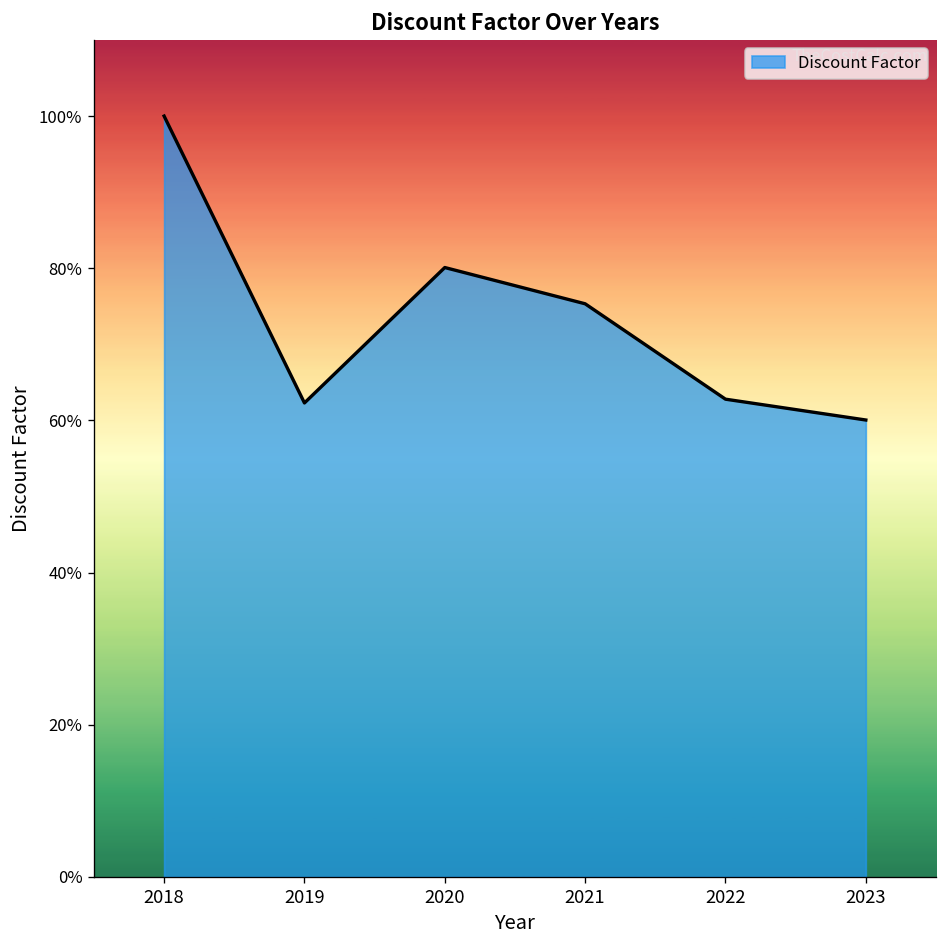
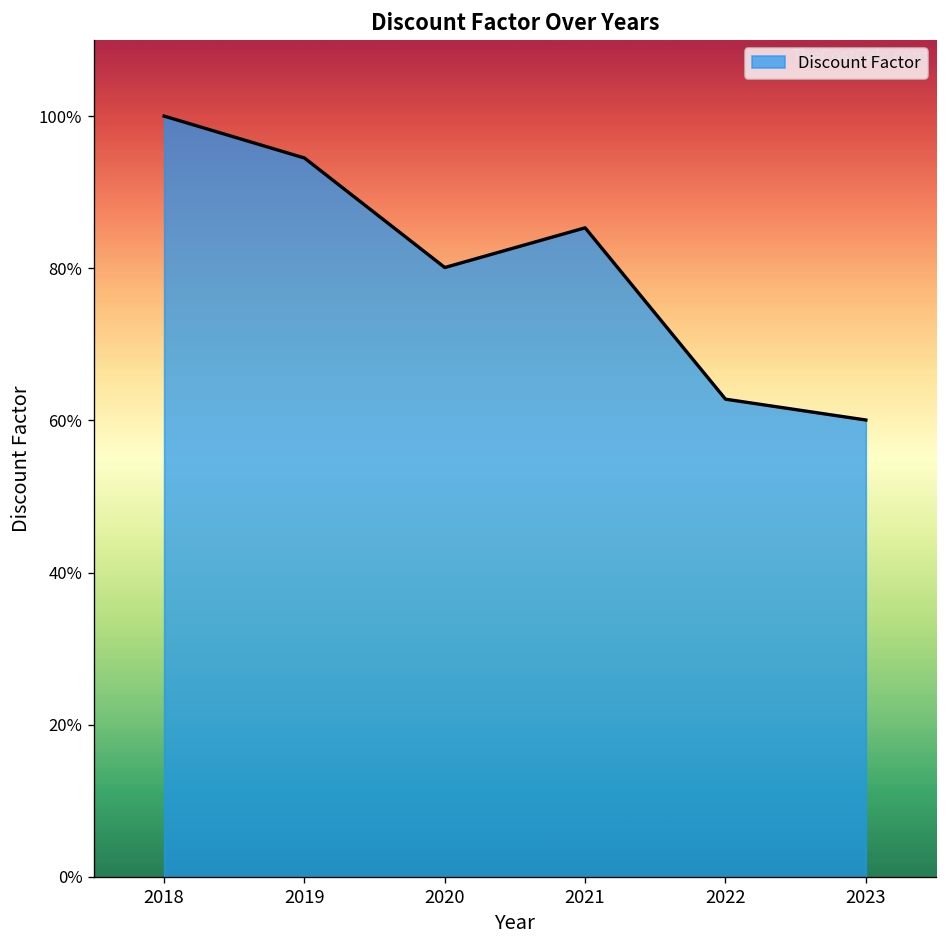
  {
    "2018": "100%",
-   "2019": "62%",
+   "2019": "94%",
    "2020": "80%",
-   "2021": "75%",
+   "2021": "85%",
    "2022": "63%",
    "2023": "60%"
  }
